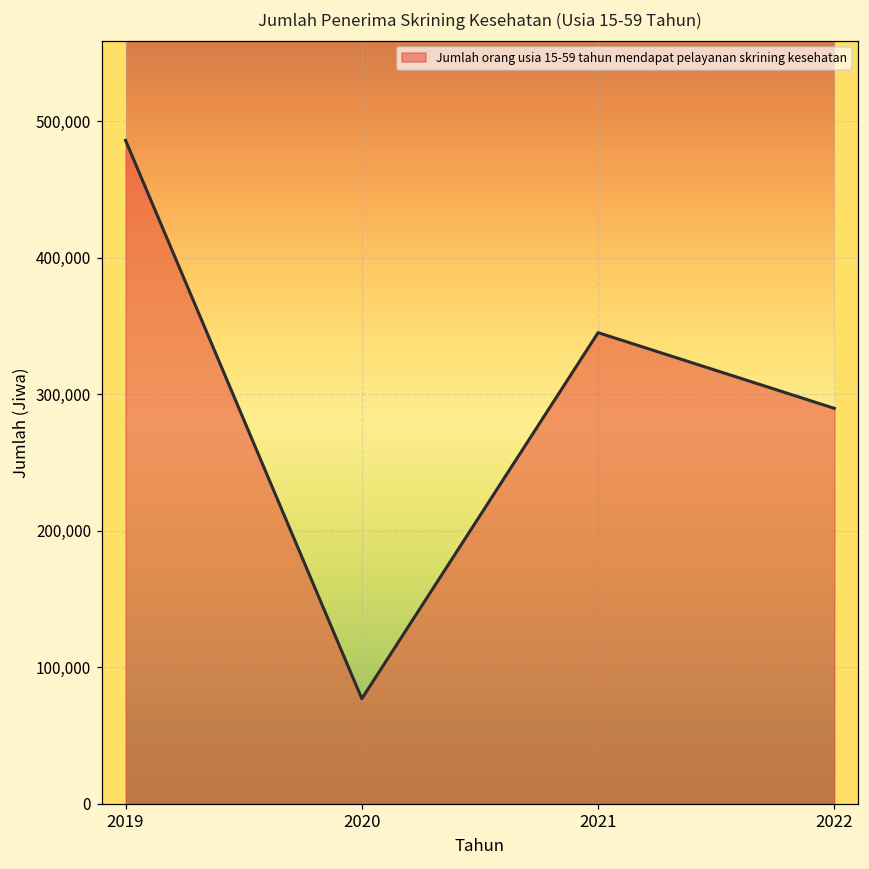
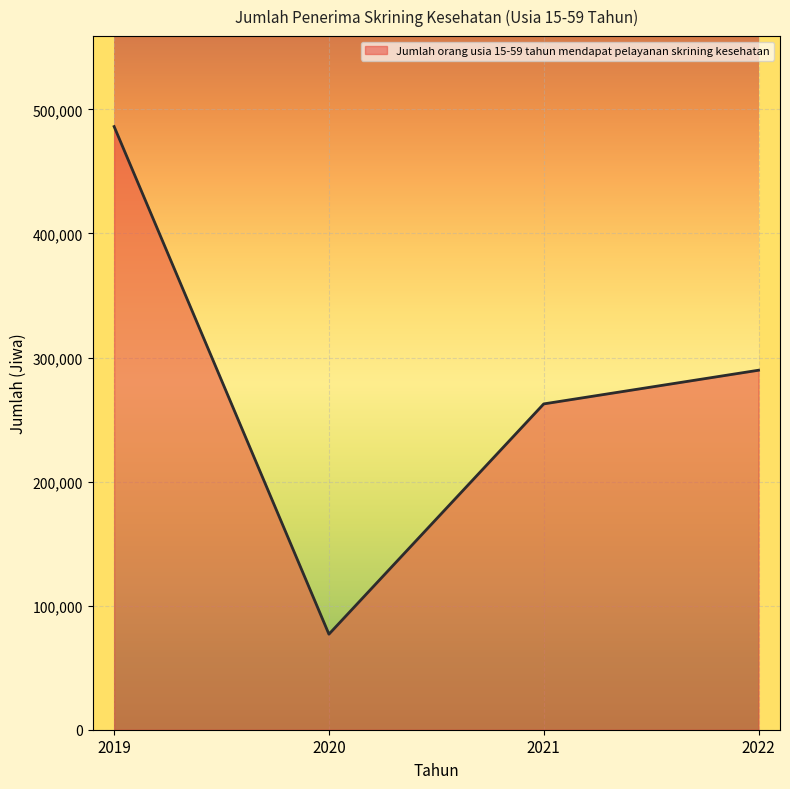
  {
    "2019": "486,000",
    "2020": "77,000",
-   "2021": "345,000",
+   "2021": "263,000",
    "2022": "290,000"
  }
